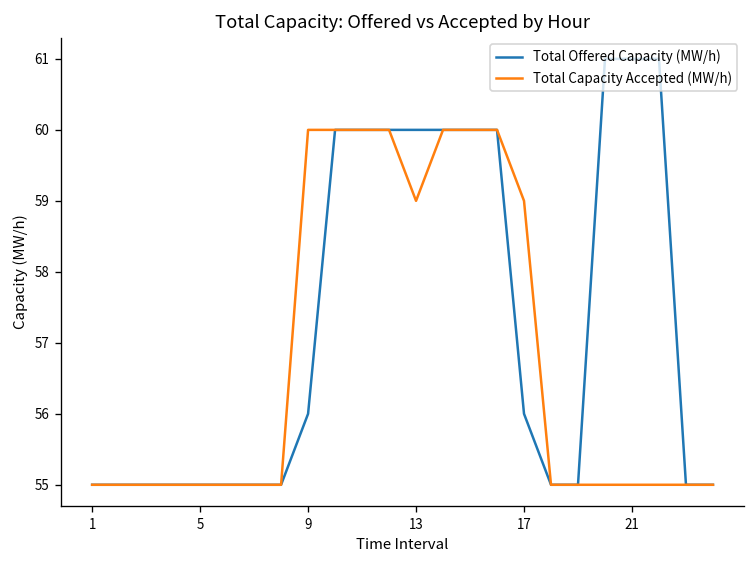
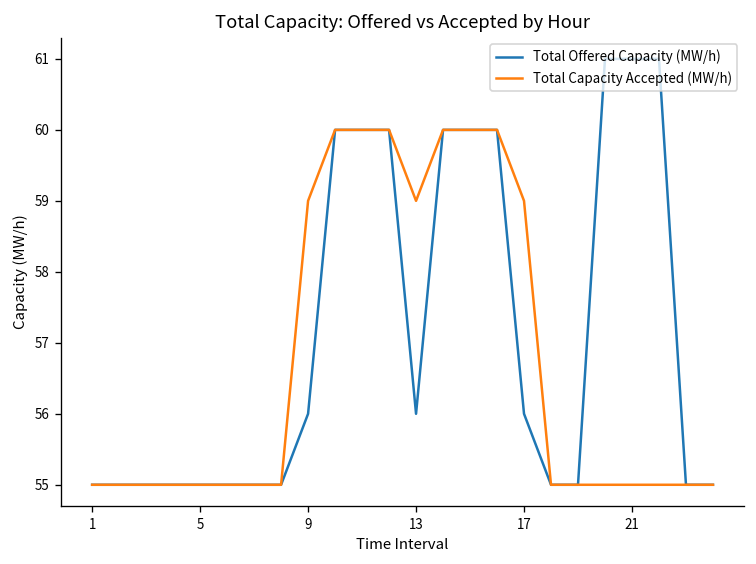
  {
    "Total Offered Capacity (MW/h)": {
      "9": 56,
-     "13": 60,
+     "13": 56,
      "17": 56
    },
    "Total Capacity Accepted (MW/h)": {
-     "9": 60,
+     "9": 59,
      "13": 59,
      "17": 59,
      "21": 55
    }
  }
